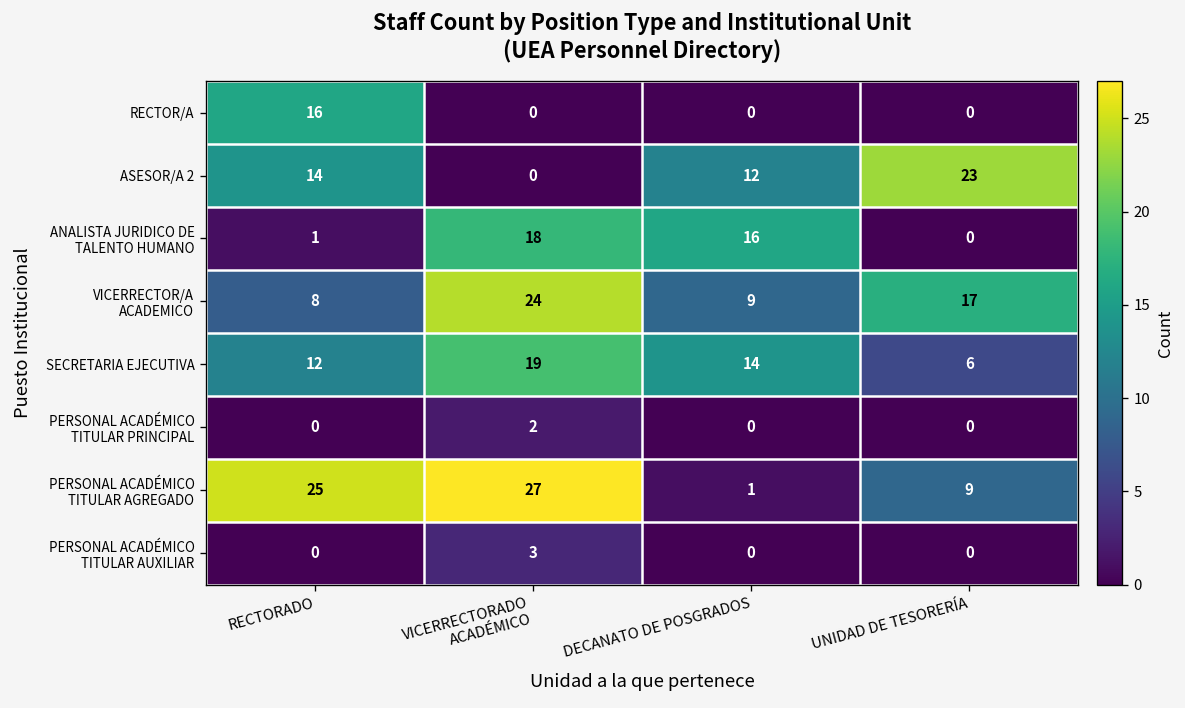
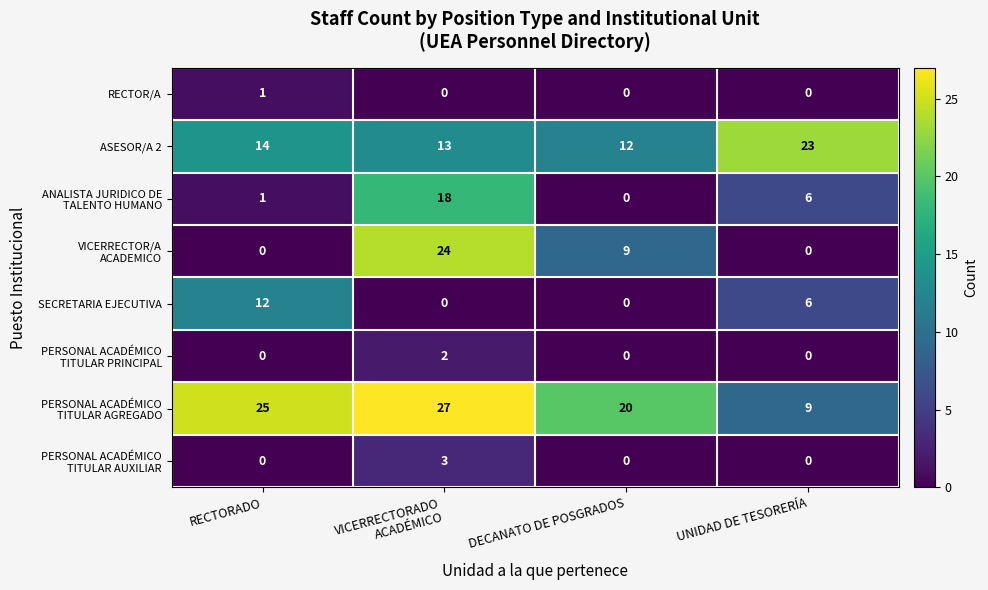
  {
    "RECTOR/A": {
-     "RECTORADO": 16,
+     "RECTORADO": 1,
      "VICERRECTORADO ACADÉMICO": 0,
      "DECANATO DE POSGRADOS": 0,
      "UNIDAD DE TESORERÍA": 0
    },
    "ASESOR/A 2": {
      "RECTORADO": 14,
-     "VICERRECTORADO ACADÉMICO": 0,
+     "VICERRECTORADO ACADÉMICO": 13,
      "DECANATO DE POSGRADOS": 12,
      "UNIDAD DE TESORERÍA": 23
    },
    "ANALISTA JURIDICO DE TALENTO HUMANO": {
      "RECTORADO": 1,
      "VICERRECTORADO ACADÉMICO": 18,
-     "DECANATO DE POSGRADOS": 16,
-     "UNIDAD DE TESORERÍA": 0
+     "DECANATO DE POSGRADOS": 0,
+     "UNIDAD DE TESORERÍA": 6
    },
    "VICERRECTOR/A ACADEMICO": {
-     "RECTORADO": 8,
+     "RECTORADO": 0,
      "VICERRECTORADO ACADÉMICO": 24,
      "DECANATO DE POSGRADOS": 9,
-     "UNIDAD DE TESORERÍA": 17
+     "UNIDAD DE TESORERÍA": 0
    },
    "SECRETARIA EJECUTIVA": {
      "RECTORADO": 12,
-     "VICERRECTORADO ACADÉMICO": 19,
-     "DECANATO DE POSGRADOS": 14,
+     "VICERRECTORADO ACADÉMICO": 0,
+     "DECANATO DE POSGRADOS": 0,
      "UNIDAD DE TESORERÍA": 6
    },
    "PERSONAL ACADÉMICO TITULAR PRINCIPAL": {
      "RECTORADO": 0,
      "VICERRECTORADO ACADÉMICO": 2,
      "DECANATO DE POSGRADOS": 0,
      "UNIDAD DE TESORERÍA": 0
    },
    "PERSONAL ACADÉMICO TITULAR AGREGADO": {
      "RECTORADO": 25,
      "VICERRECTORADO ACADÉMICO": 27,
-     "DECANATO DE POSGRADOS": 1,
+     "DECANATO DE POSGRADOS": 20,
      "UNIDAD DE TESORERÍA": 9
    },
    "PERSONAL ACADÉMICO TITULAR AUXILIAR": {
      "RECTORADO": 0,
      "VICERRECTORADO ACADÉMICO": 3,
      "DECANATO DE POSGRADOS": 0,
      "UNIDAD DE TESORERÍA": 0
    }
  }
